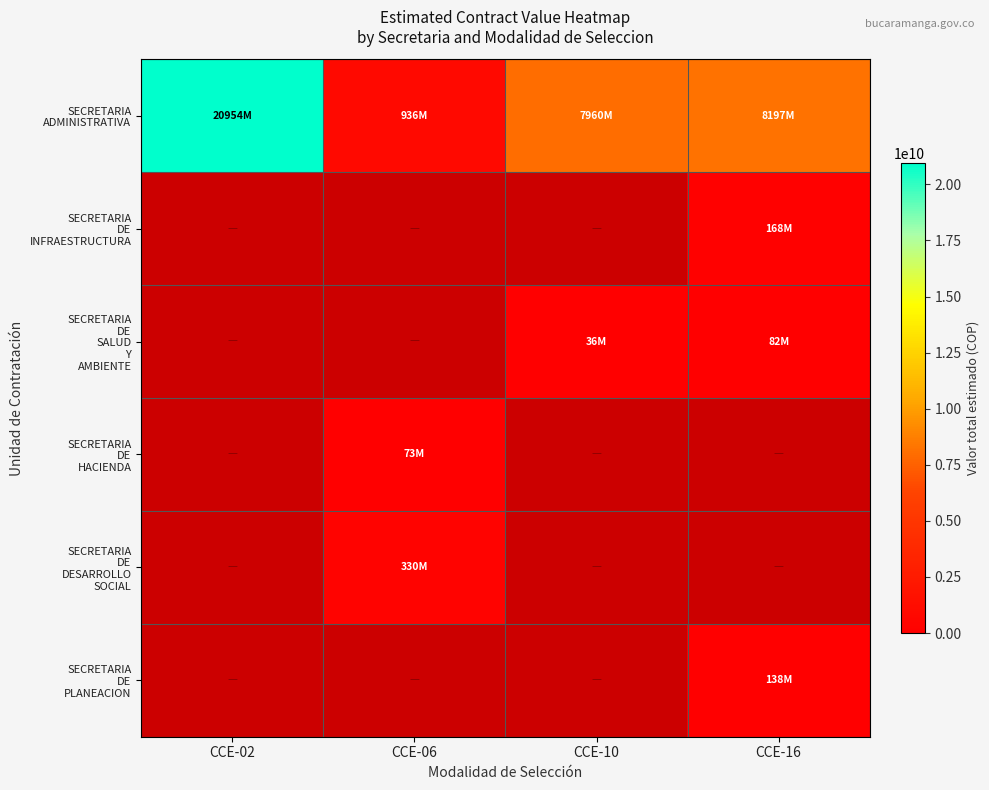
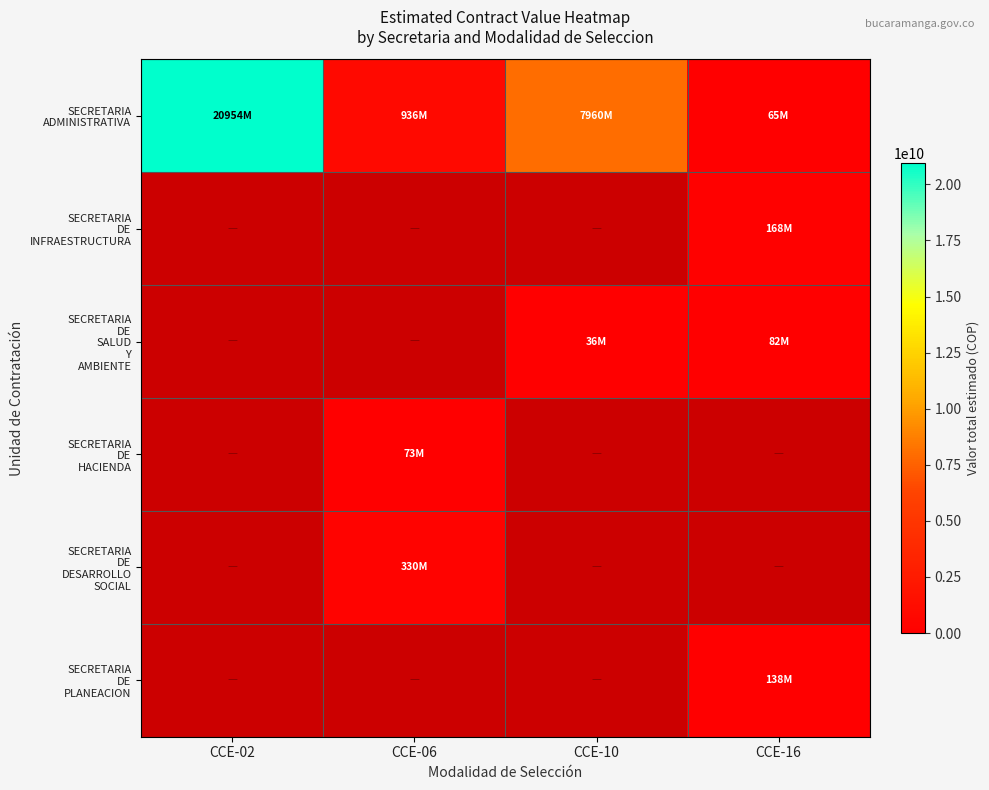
  {
    "SECRETARIA ADMINISTRATIVA": {
      "CCE-02": "20954M",
      "CCE-06": "936M",
      "CCE-10": "7960M",
-     "CCE-16": "8197M"
+     "CCE-16": "65M"
    },
    "SECRETARIA DE INFRAESTRUCTURA": {
      "CCE-16": "168M"
    },
    "SECRETARIA DE SALUD Y AMBIENTE": {
      "CCE-10": "36M",
      "CCE-16": "82M"
    },
    "SECRETARIA DE HACIENDA": {
      "CCE-06": "73M"
    },
    "SECRETARIA DE DESARROLLO SOCIAL": {
      "CCE-06": "330M"
    },
    "SECRETARIA DE PLANEACION": {
      "CCE-16": "138M"
    }
  }
